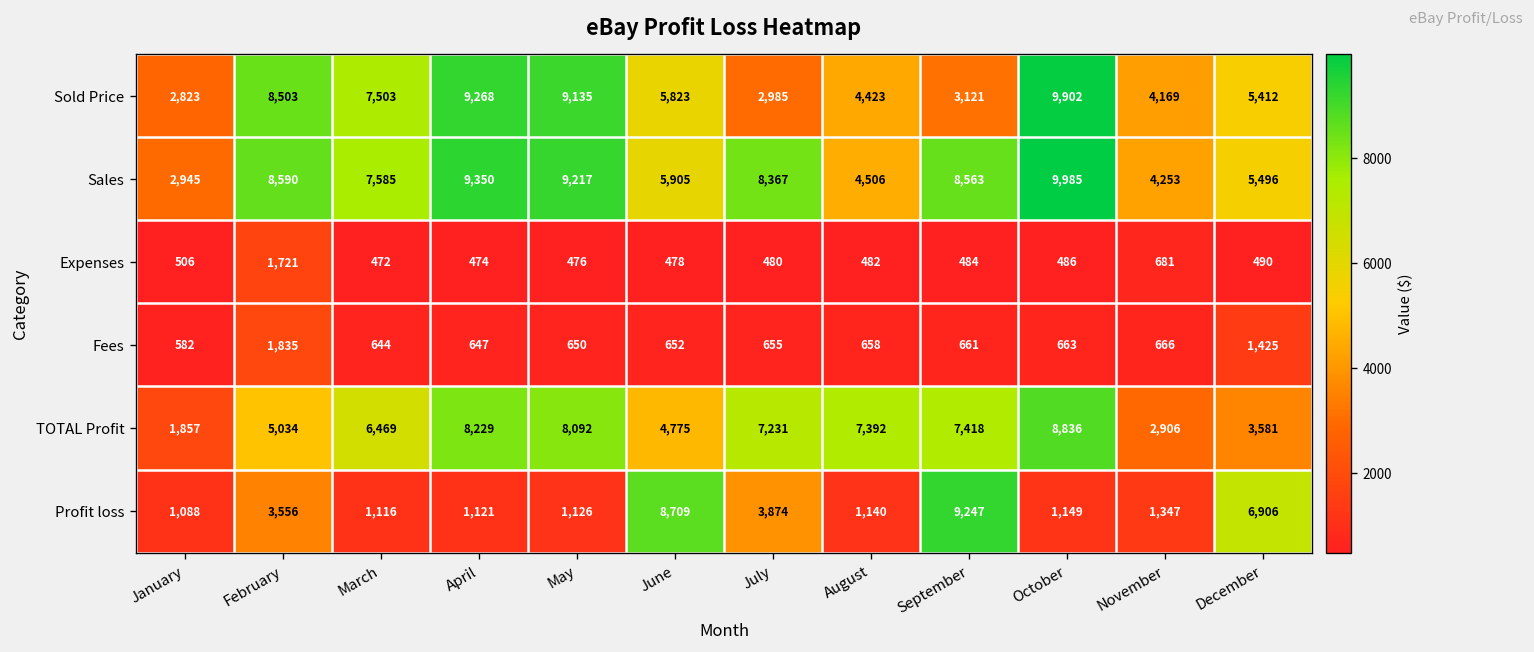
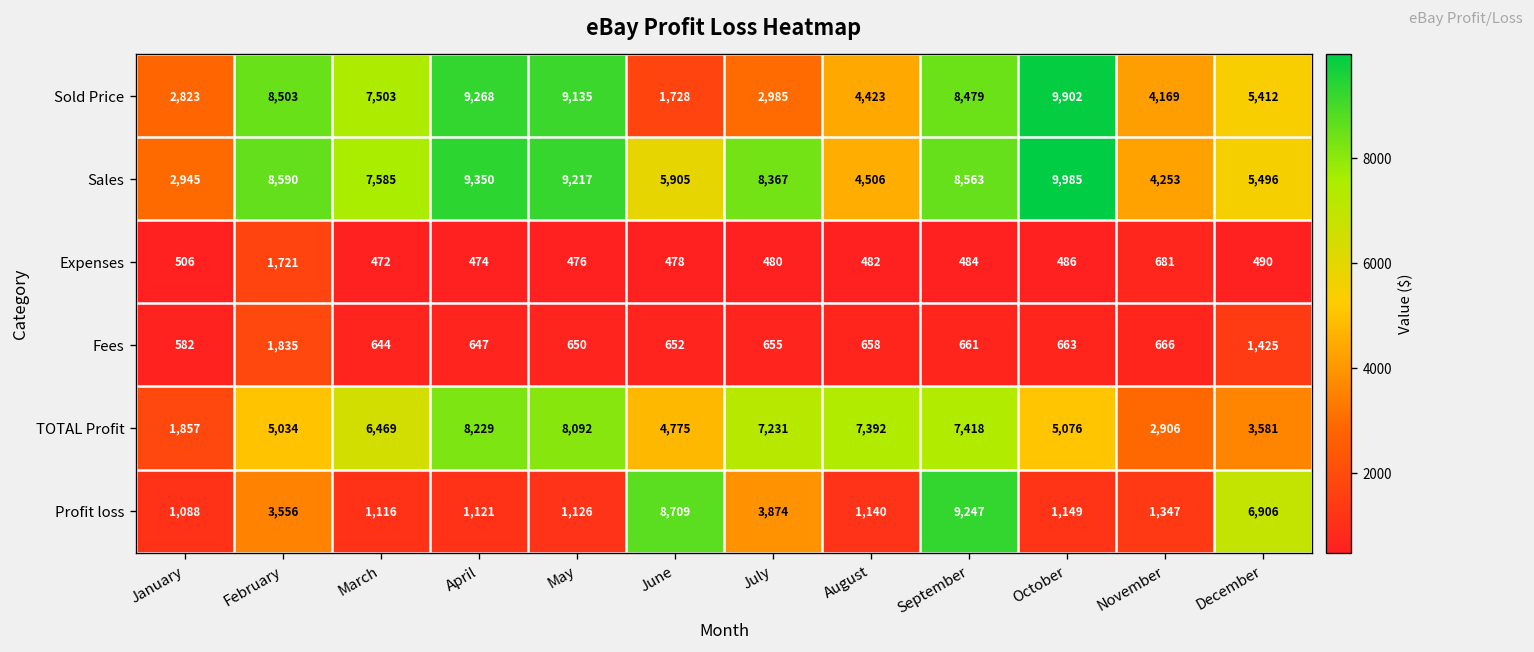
  {
    "Sold Price": {
      "January": "2,823",
      "February": "8,503",
      "March": "7,503",
      "April": "9,268",
      "May": "9,135",
-     "June": "5,823",
+     "June": "1,728",
      "July": "2,985",
      "August": "4,423",
-     "September": "3,121",
+     "September": "8,479",
      "October": "9,902",
      "November": "4,169",
      "December": "5,412"
    },
    "Sales": {
      "January": "2,945",
      "February": "8,590",
      "March": "7,585",
      "April": "9,350",
      "May": "9,217",
      "June": "5,905",
      "July": "8,367",
      "August": "4,506",
      "September": "8,563",
      "October": "9,985",
      "November": "4,253",
      "December": "5,496"
    },
    "Expenses": {
      "January": "506",
      "February": "1,721",
      "March": "472",
      "April": "474",
      "May": "476",
      "June": "478",
      "July": "480",
      "August": "482",
      "September": "484",
      "October": "486",
      "November": "681",
      "December": "490"
    },
    "Fees": {
      "January": "582",
      "February": "1,835",
      "March": "644",
      "April": "647",
      "May": "650",
      "June": "652",
      "July": "655",
      "August": "658",
      "September": "661",
      "October": "663",
      "November": "666",
      "December": "1,425"
    },
    "TOTAL Profit": {
      "January": "1,857",
      "February": "5,034",
      "March": "6,469",
      "April": "8,229",
      "May": "8,092",
      "June": "4,775",
      "July": "7,231",
      "August": "7,392",
      "September": "7,418",
-     "October": "8,836",
+     "October": "5,076",
      "November": "2,906",
      "December": "3,581"
    },
    "Profit loss": {
      "January": "1,088",
      "February": "3,556",
      "March": "1,116",
      "April": "1,121",
      "May": "1,126",
      "June": "8,709",
      "July": "3,874",
      "August": "1,140",
      "September": "9,247",
      "October": "1,149",
      "November": "1,347",
      "December": "6,906"
    }
  }
